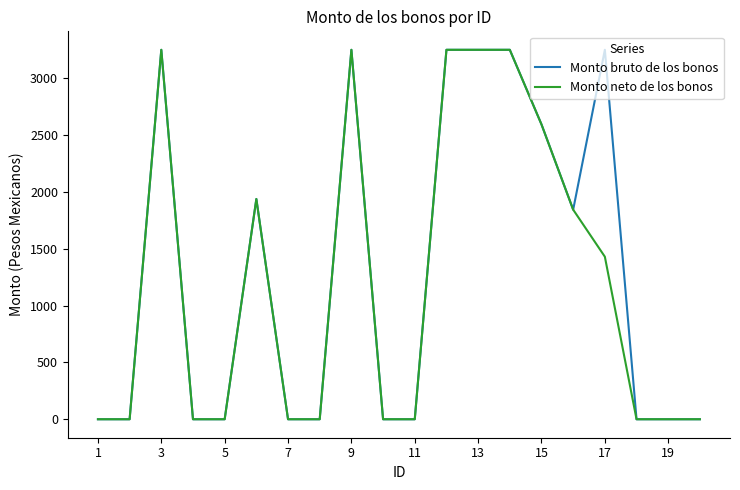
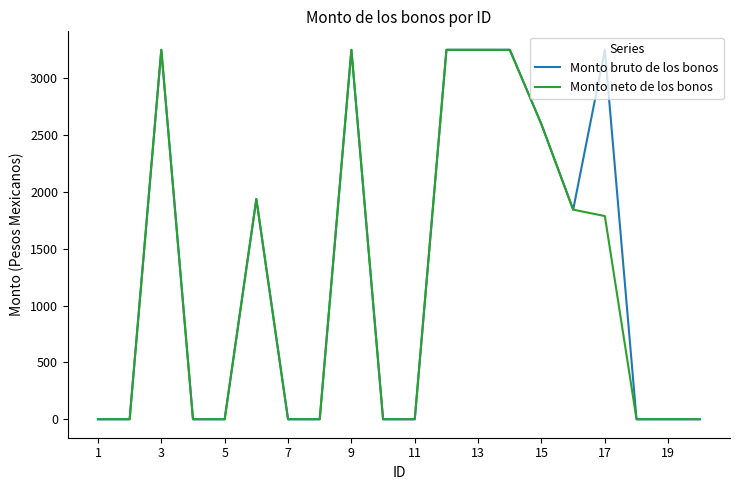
  {
    "Monto neto de los bonos": {
-     "17": 1430
+     "17": 1790
    }
  }
